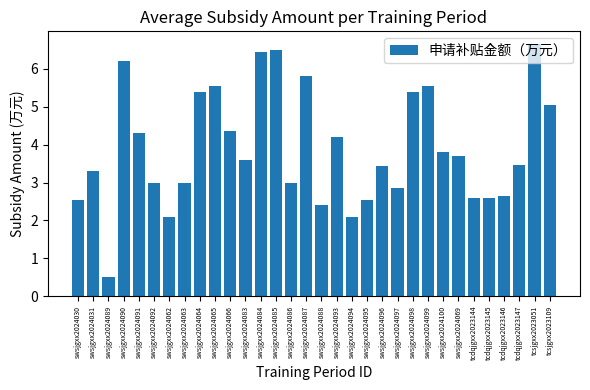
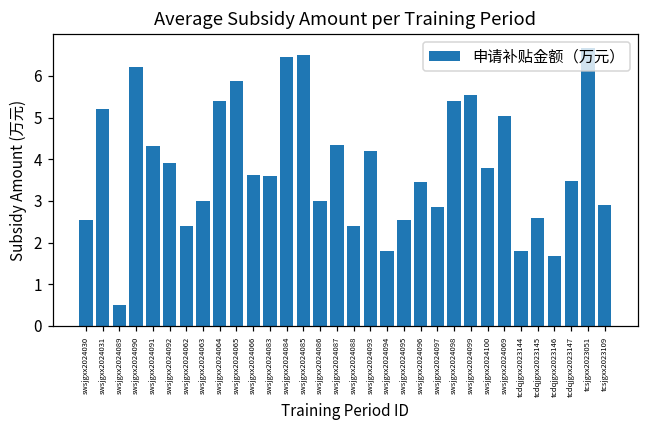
  {
    "swsjgxx2024030": 2.6,
-   "swsjgxx2024031": 3.3,
+   "swsjgxx2024031": 5.2,
    "swsjgxx2024089": 0.5,
    "swsjgxx2024090": 6.2,
    "swsjgxx2024091": 4.3,
-   "swsjgxx2024092": 3.0,
-   "swsjgxx2024062": 2.1,
+   "swsjgxx2024092": 3.9,
+   "swsjgxx2024062": 2.4,
    "swsjgxx2024063": 3.0,
    "swsjgxx2024064": 5.4,
-   "swsjgxx2024065": 5.6,
-   "swsjgxx2024066": 4.4,
+   "swsjgxx2024065": 5.9,
+   "swsjgxx2024066": 3.6,
    "swsjgxx2024083": 3.6,
    "swsjgxx2024084": 6.5,
    "swsjgxx2024085": 6.5,
    "swsjgxx2024086": 3.0,
-   "swsjgxx2024087": 5.8,
+   "swsjgxx2024087": 4.4,
    "swsjgxx2024088": 2.4,
    "swsjgxx2024093": 4.2,
-   "swsjgxx2024094": 2.1,
+   "swsjgxx2024094": 1.8,
    "swsjgxx2024095": 2.6,
    "swsjgxx2024096": 3.5,
    "swsjgxx2024097": 2.9,
    "swsjgxx2024098": 5.4,
    "swsjgxx2024099": 5.6,
    "swsjgxx2024100": 3.8,
-   "swsjgxx2024069": 3.7,
-   "tcdqjgxx2023144": 2.6,
+   "swsjgxx2024069": 5.0,
+   "tcdqjgxx2023144": 1.8,
    "tcdqjgxx2023145": 2.6,
-   "tcdqjgxx2023146": 2.6,
+   "tcdqjgxx2023146": 1.7,
    "tcdqjgxx2023147": 3.5,
-   "tcsjgxx2023109": 5.0
+   "tcsjgxx2023109": 2.9
  }
